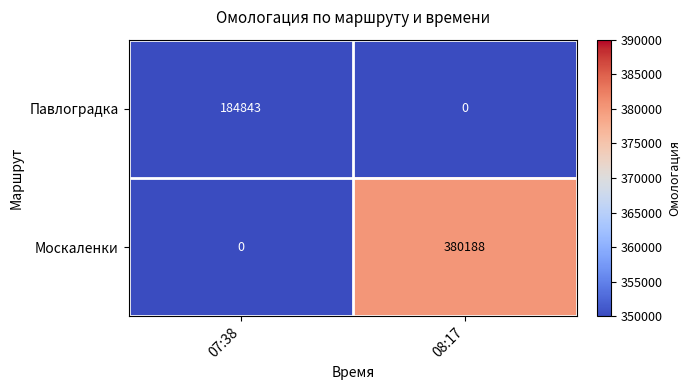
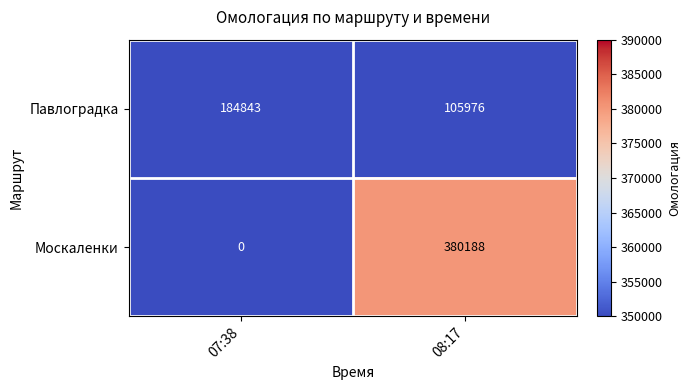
  {
    "Павлоградка": {
      "07:38": 184843,
-     "08:17": 0
+     "08:17": 105976
    },
    "Москаленки": {
      "07:38": 0,
      "08:17": 380188
    }
  }
